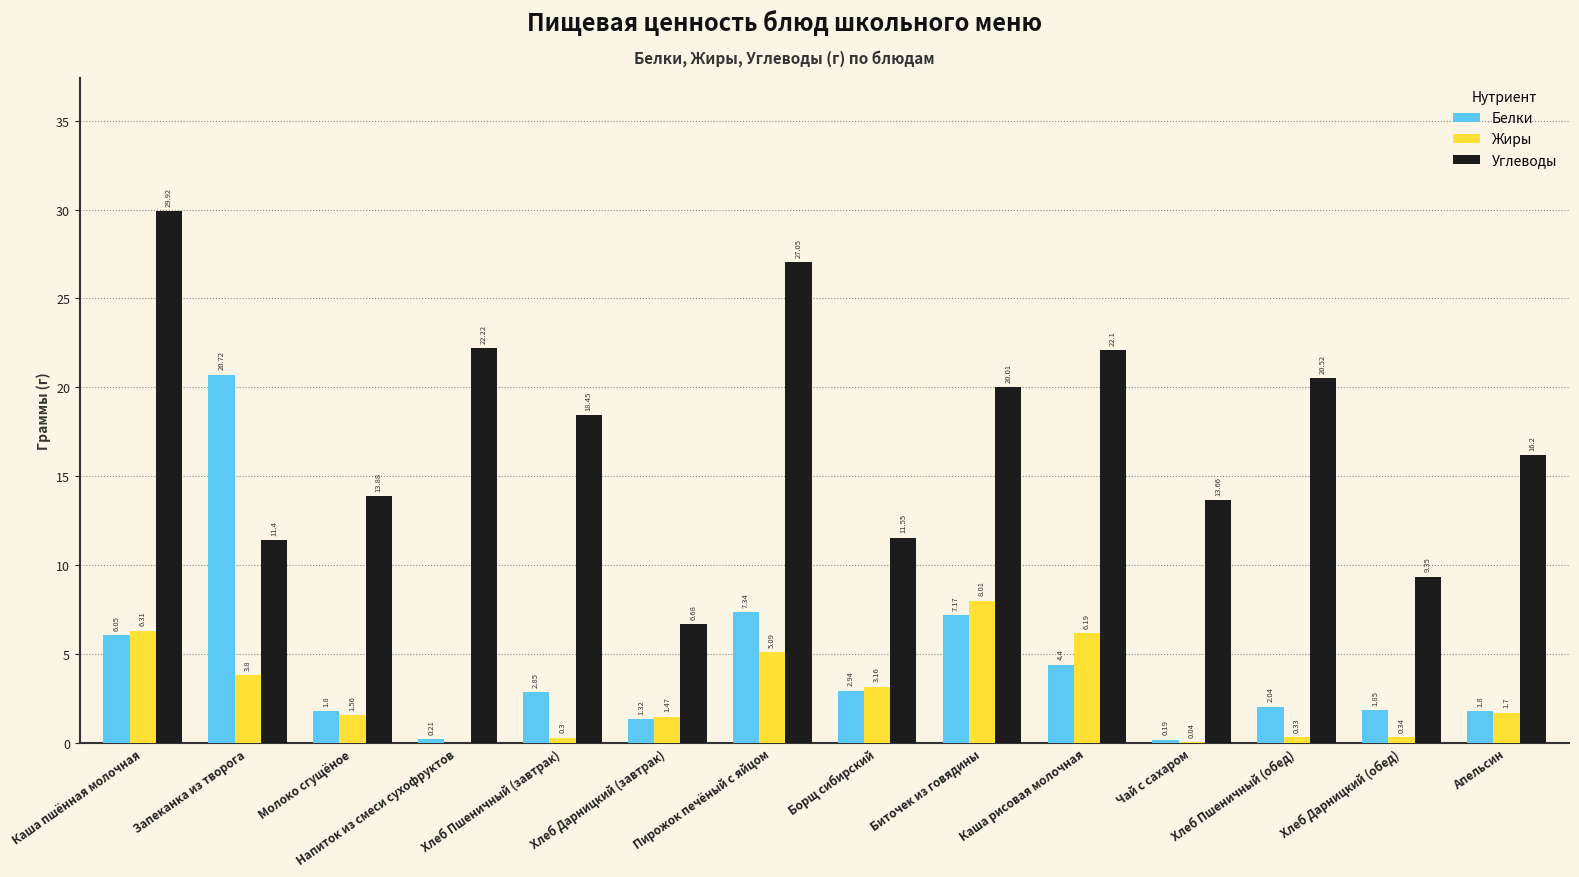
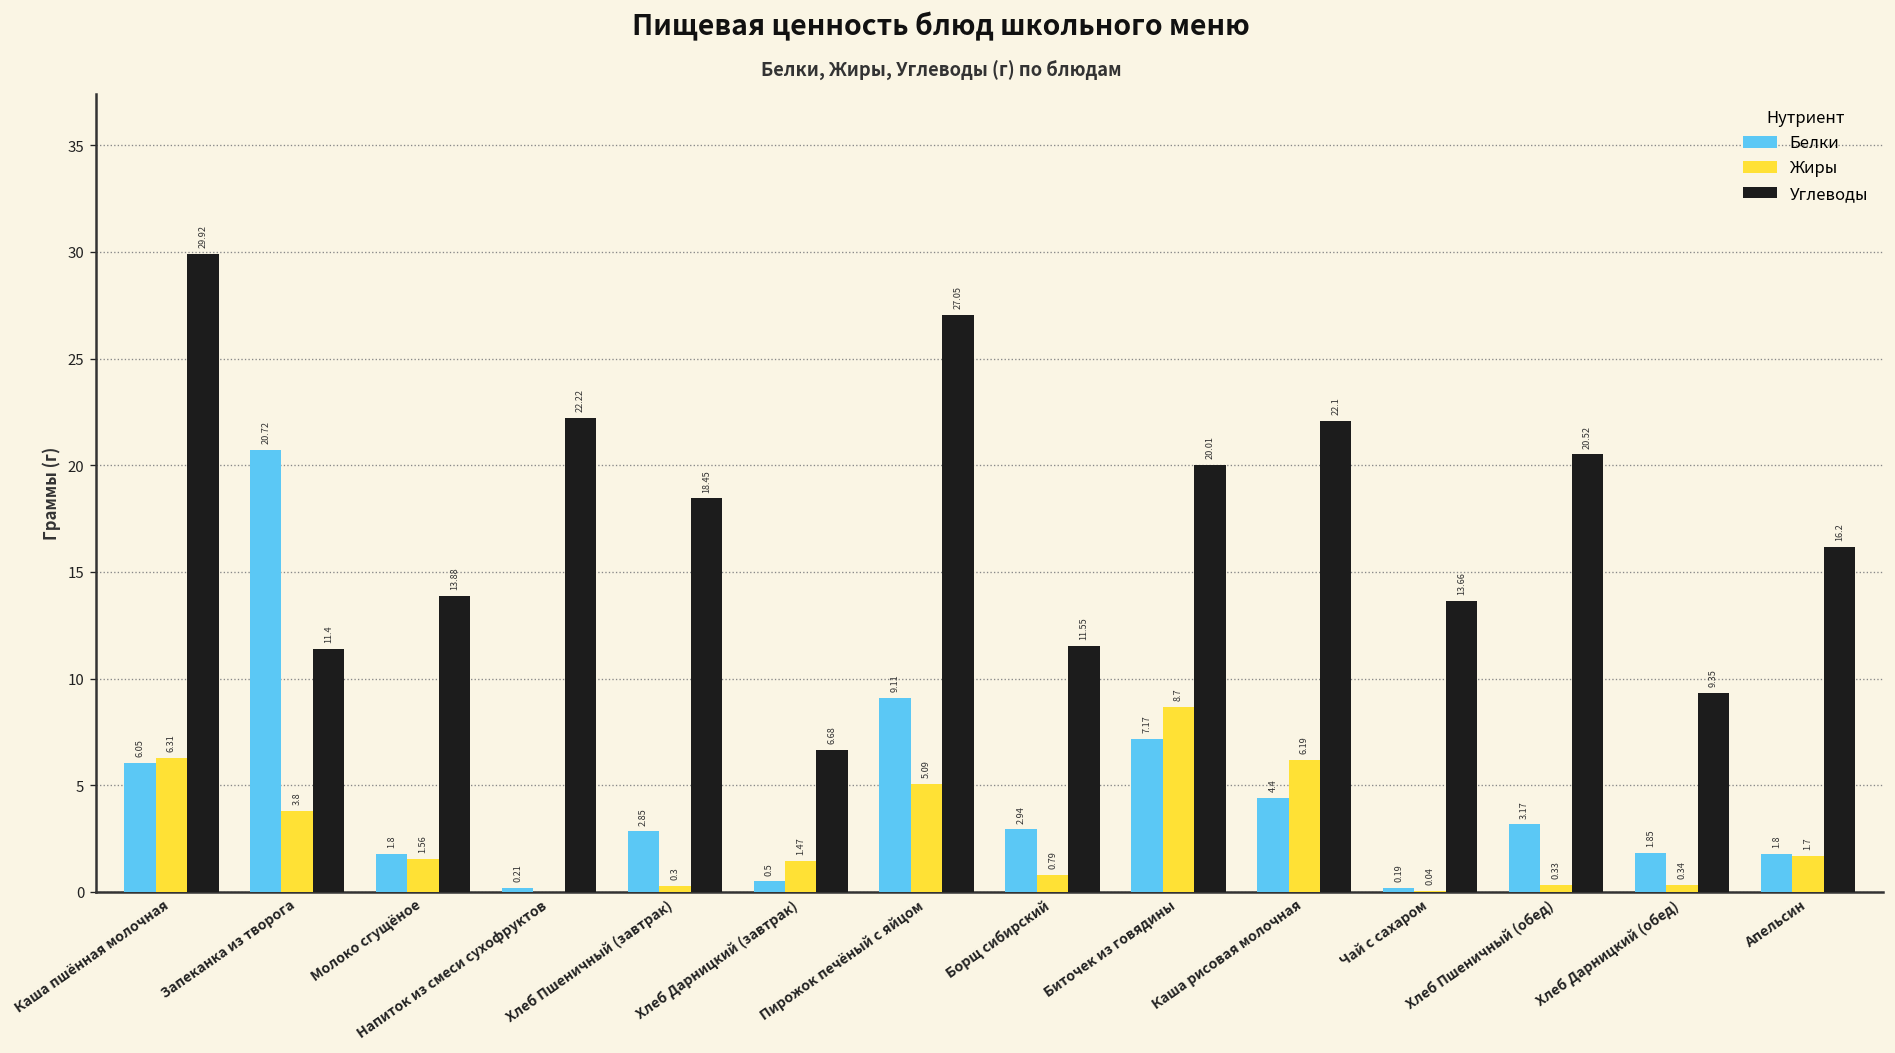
  {
    "Белки": {
      "Каша пшённая молочная": 6.05,
      "Запеканка из творога": 20.72,
      "Молоко сгущёное": 1.8,
      "Напиток из смеси сухофруктов": 0.21,
      "Хлеб Пшеничный (завтрак)": 2.85,
-     "Хлеб Дарницкий (завтрак)": 1.32,
-     "Пирожок печёный с яйцом": 7.34,
+     "Хлеб Дарницкий (завтрак)": 0.5,
+     "Пирожок печёный с яйцом": 9.11,
      "Борщ сибирский": 2.94,
      "Биточек из говядины": 7.17,
      "Каша рисовая молочная": 4.4,
      "Чай с сахаром": 0.19,
-     "Хлеб Пшеничный (обед)": 2.04,
+     "Хлеб Пшеничный (обед)": 3.17,
      "Хлеб Дарницкий (обед)": 1.85,
      "Апельсин": 1.8
    },
    "Жиры": {
      "Каша пшённая молочная": 6.31,
      "Запеканка из творога": 3.8,
      "Молоко сгущёное": 1.56,
      "Хлеб Пшеничный (завтрак)": 0.3,
      "Хлеб Дарницкий (завтрак)": 1.47,
      "Пирожок печёный с яйцом": 5.09,
-     "Борщ сибирский": 3.16,
-     "Биточек из говядины": 8.01,
+     "Борщ сибирский": 0.79,
+     "Биточек из говядины": 8.7,
      "Каша рисовая молочная": 6.19,
      "Чай с сахаром": 0.04,
      "Хлеб Пшеничный (обед)": 0.33,
      "Хлеб Дарницкий (обед)": 0.34,
      "Апельсин": 1.7
    },
    "Углеводы": {
      "Каша пшённая молочная": 29.92,
      "Запеканка из творога": 11.4,
      "Молоко сгущёное": 13.88,
      "Напиток из смеси сухофруктов": 22.22,
      "Хлеб Пшеничный (завтрак)": 18.45,
      "Хлеб Дарницкий (завтрак)": 6.68,
      "Пирожок печёный с яйцом": 27.05,
      "Борщ сибирский": 11.55,
      "Биточек из говядины": 20.01,
      "Каша рисовая молочная": 22.1,
      "Чай с сахаром": 13.66,
      "Хлеб Пшеничный (обед)": 20.52,
      "Хлеб Дарницкий (обед)": 9.35,
      "Апельсин": 16.2
    }
  }
